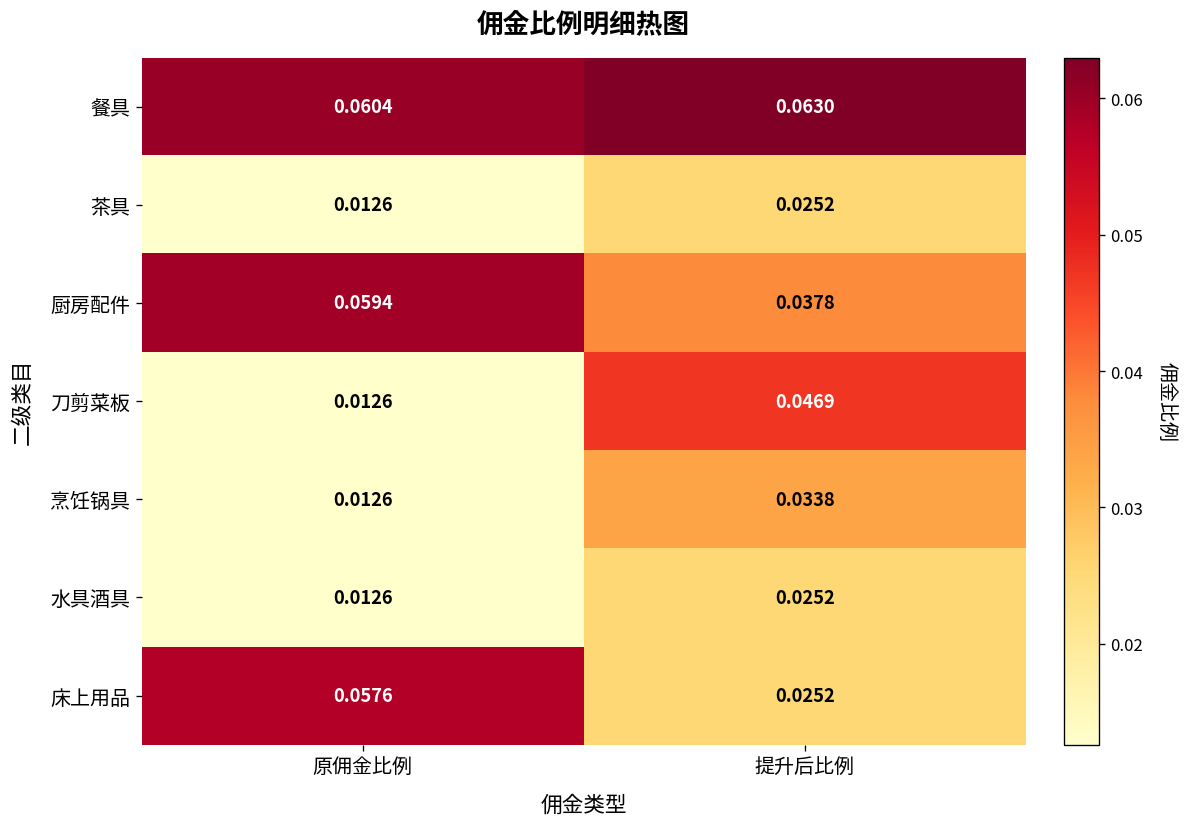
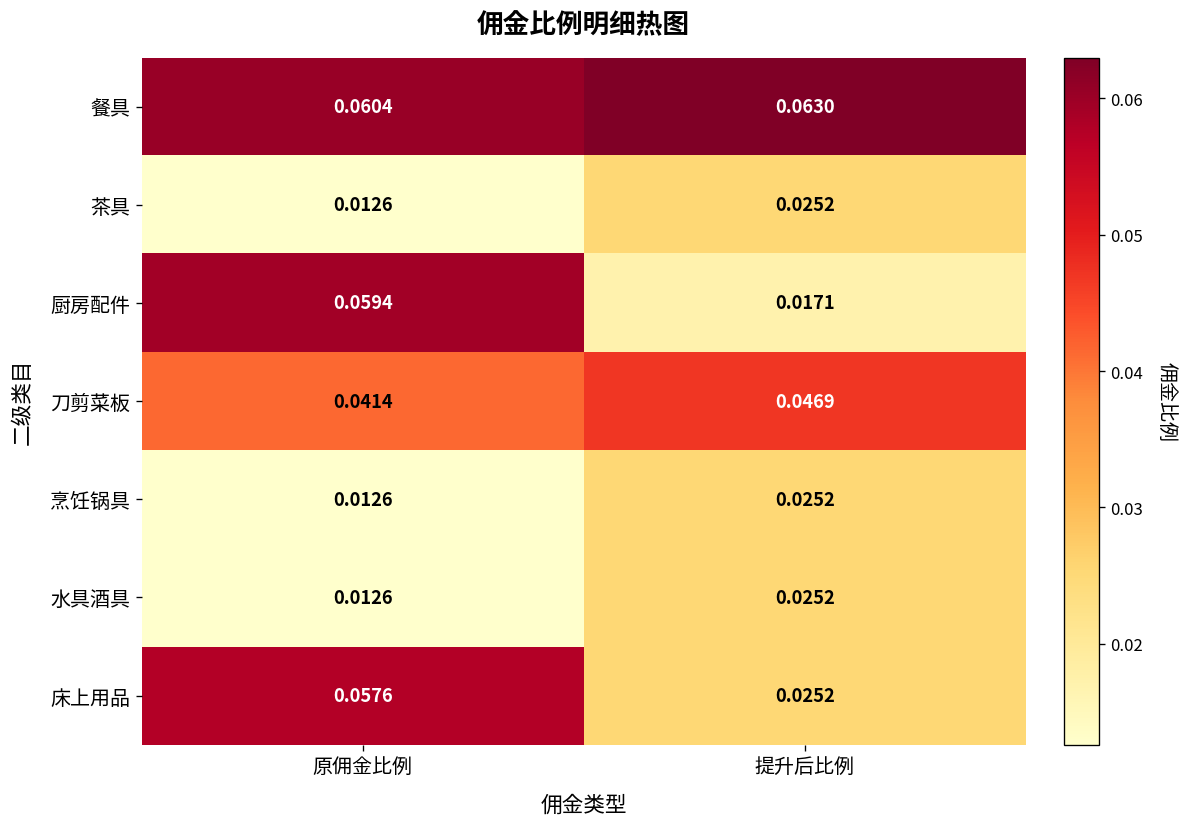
  {
    "餐具": {
      "原佣金比例": 0.0604,
      "提升后比例": 0.0630
    },
    "茶具": {
      "原佣金比例": 0.0126,
      "提升后比例": 0.0252
    },
    "厨房配件": {
      "原佣金比例": 0.0594,
-     "提升后比例": 0.0378
+     "提升后比例": 0.0171
    },
    "刀剪菜板": {
-     "原佣金比例": 0.0126,
+     "原佣金比例": 0.0414,
      "提升后比例": 0.0469
    },
    "烹饪锅具": {
      "原佣金比例": 0.0126,
-     "提升后比例": 0.0338
+     "提升后比例": 0.0252
    },
    "水具酒具": {
      "原佣金比例": 0.0126,
      "提升后比例": 0.0252
    },
    "床上用品": {
      "原佣金比例": 0.0576,
      "提升后比例": 0.0252
    }
  }
